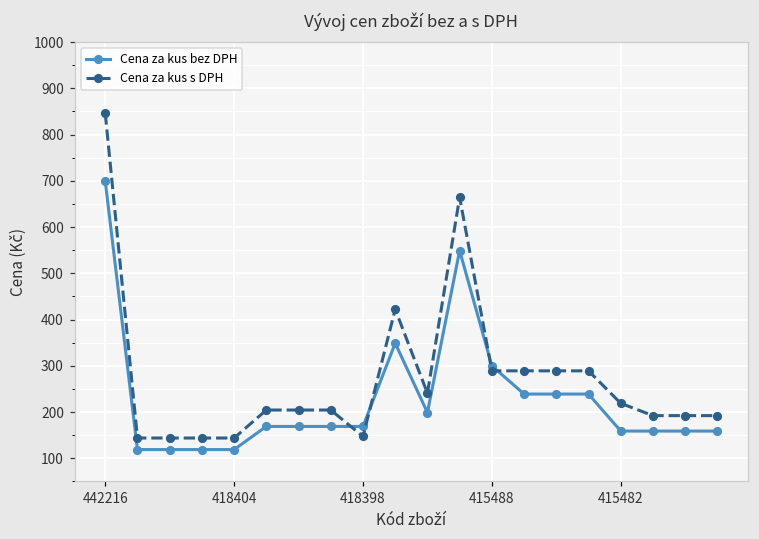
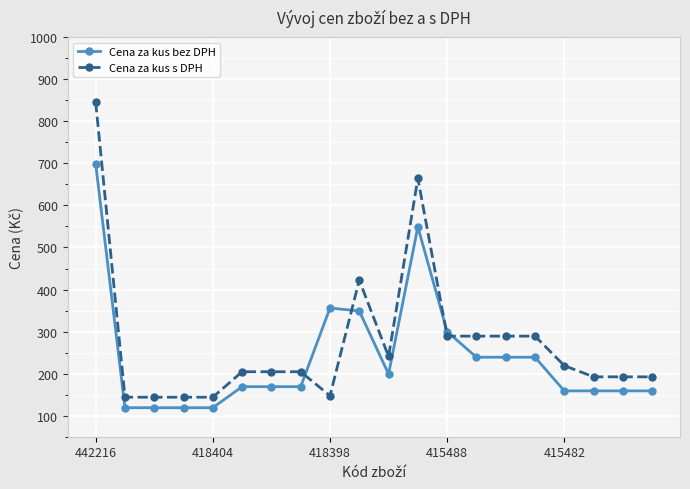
  {
    "Cena za kus bez DPH": {
      "442216": 700,
      "418404": 120,
-     "418398": 170,
+     "418398": 360,
      "415488": 300,
      "415482": 160
    },
    "Cena za kus s DPH": {
      "442216": 850,
      "418404": 140,
      "418398": 150,
      "415488": 290,
      "415482": 220
    }
  }
